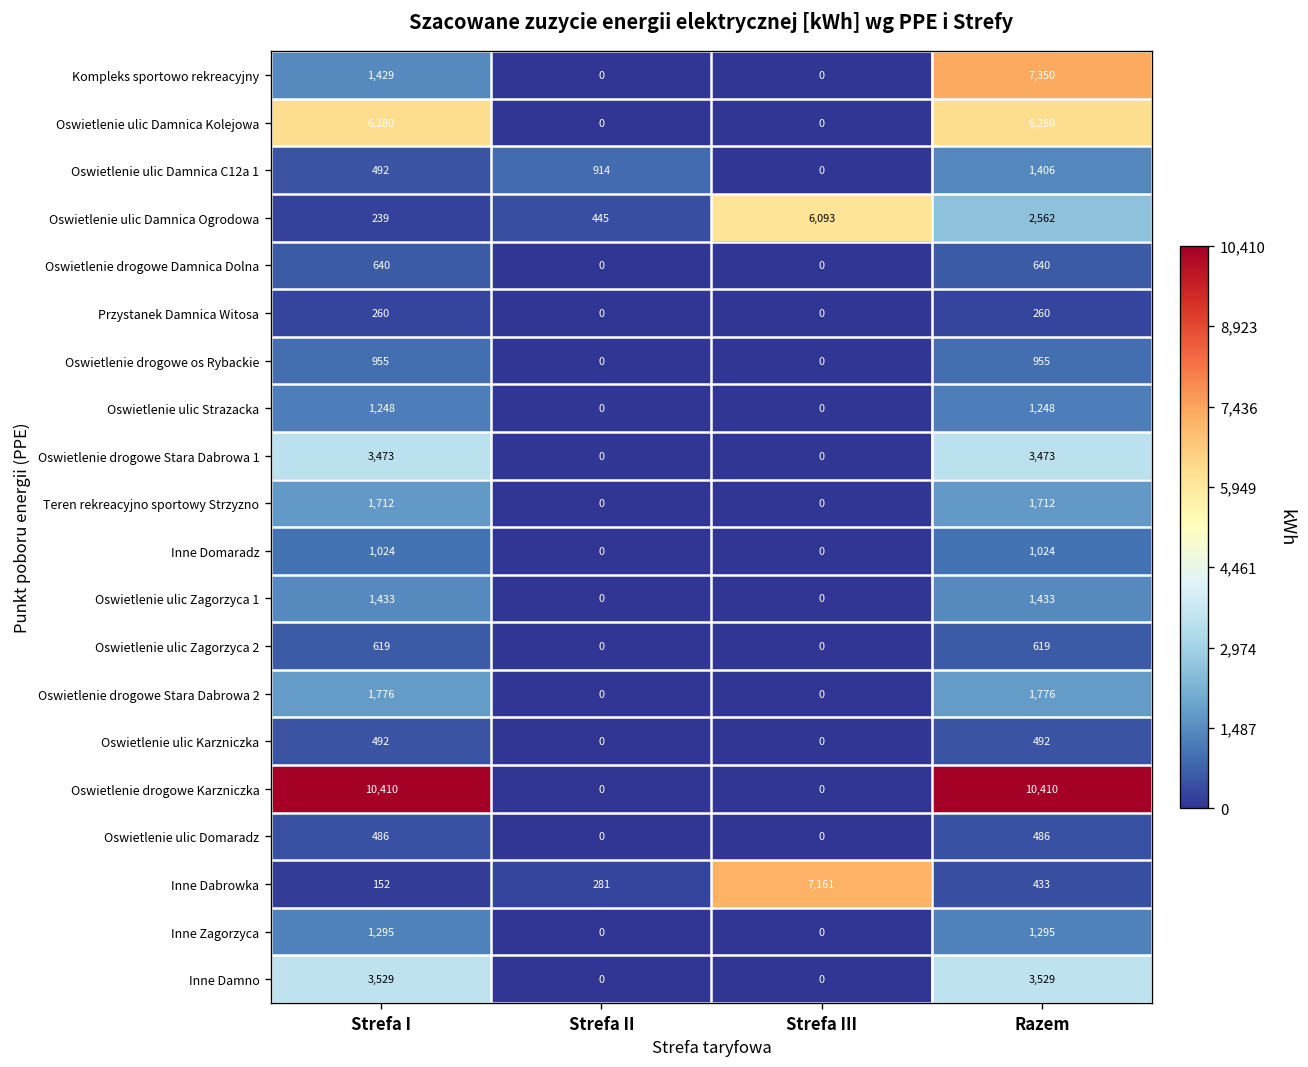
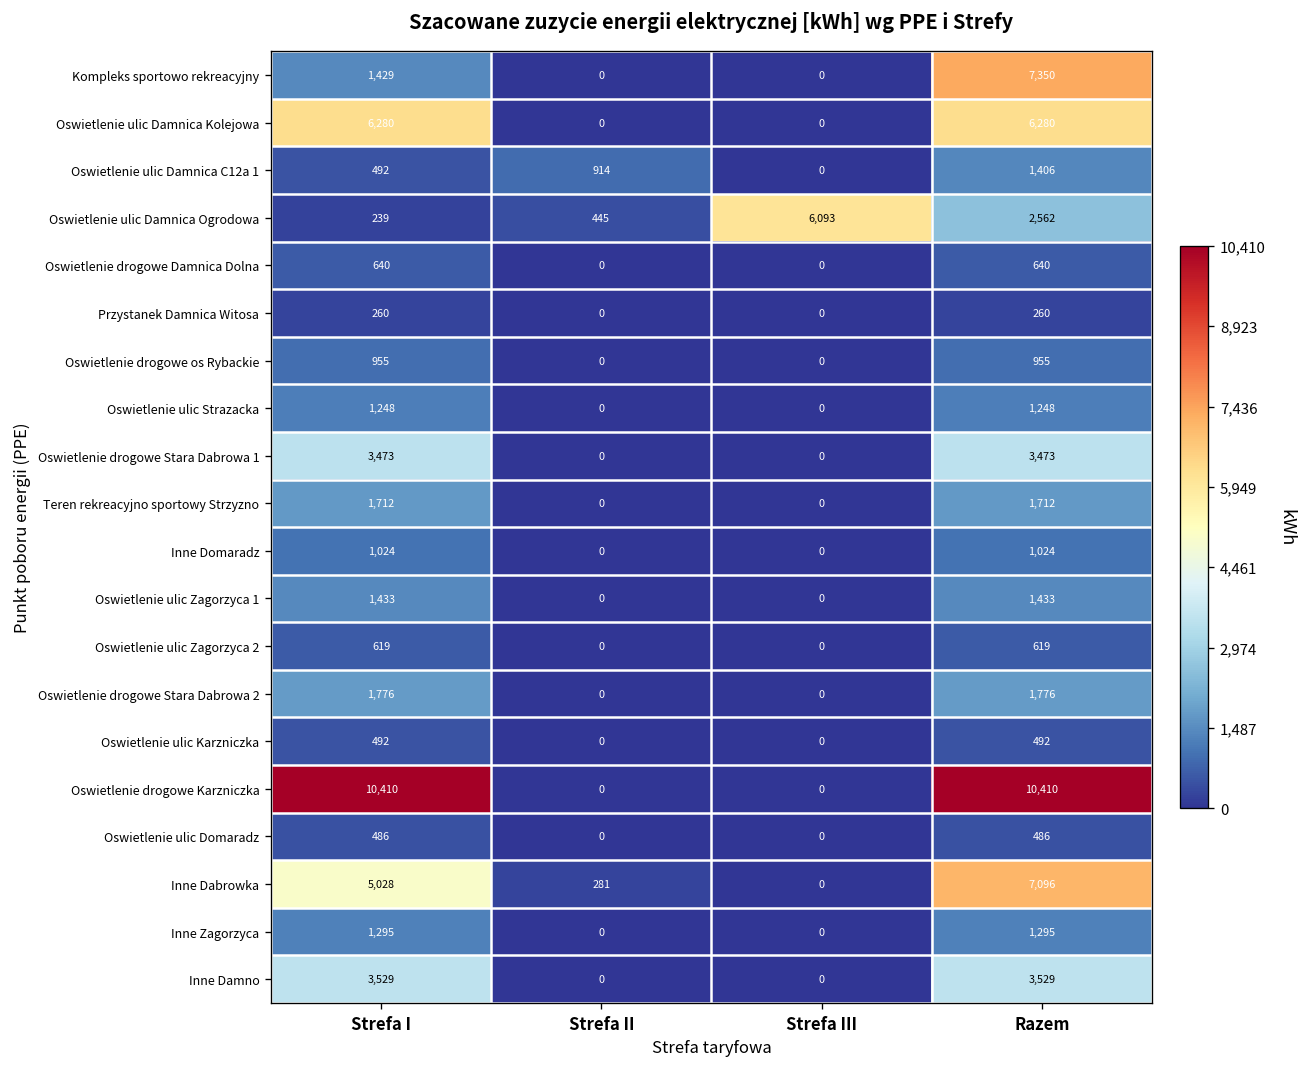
  {
    "Kompleks sportowo rekreacyjny": {
      "Strefa I": "1,429",
      "Strefa II": "0",
      "Strefa III": "0",
      "Razem": "7,350"
    },
    "Oswietlenie ulic Damnica Kolejowa": {
      "Strefa I": "6,280",
      "Strefa II": "0",
      "Strefa III": "0",
      "Razem": "6,280"
    },
    "Oswietlenie ulic Damnica C12a 1": {
      "Strefa I": "492",
      "Strefa II": "914",
      "Strefa III": "0",
      "Razem": "1,406"
    },
    "Oswietlenie ulic Damnica Ogrodowa": {
      "Strefa I": "239",
      "Strefa II": "445",
      "Strefa III": "6,093",
      "Razem": "2,562"
    },
    "Oswietlenie drogowe Damnica Dolna": {
      "Strefa I": "640",
      "Strefa II": "0",
      "Strefa III": "0",
      "Razem": "640"
    },
    "Przystanek Damnica Witosa": {
      "Strefa I": "260",
      "Strefa II": "0",
      "Strefa III": "0",
      "Razem": "260"
    },
    "Oswietlenie drogowe os Rybackie": {
      "Strefa I": "955",
      "Strefa II": "0",
      "Strefa III": "0",
      "Razem": "955"
    },
    "Oswietlenie ulic Strazacka": {
      "Strefa I": "1,248",
      "Strefa II": "0",
      "Strefa III": "0",
      "Razem": "1,248"
    },
    "Oswietlenie drogowe Stara Dabrowa 1": {
      "Strefa I": "3,473",
      "Strefa II": "0",
      "Strefa III": "0",
      "Razem": "3,473"
    },
    "Teren rekreacyjno sportowy Strzyzno": {
      "Strefa I": "1,712",
      "Strefa II": "0",
      "Strefa III": "0",
      "Razem": "1,712"
    },
    "Inne Domaradz": {
      "Strefa I": "1,024",
      "Strefa II": "0",
      "Strefa III": "0",
      "Razem": "1,024"
    },
    "Oswietlenie ulic Zagorzyca 1": {
      "Strefa I": "1,433",
      "Strefa II": "0",
      "Strefa III": "0",
      "Razem": "1,433"
    },
    "Oswietlenie ulic Zagorzyca 2": {
      "Strefa I": "619",
      "Strefa II": "0",
      "Strefa III": "0",
      "Razem": "619"
    },
    "Oswietlenie drogowe Stara Dabrowa 2": {
      "Strefa I": "1,776",
      "Strefa II": "0",
      "Strefa III": "0",
      "Razem": "1,776"
    },
    "Oswietlenie ulic Karzniczka": {
      "Strefa I": "492",
      "Strefa II": "0",
      "Strefa III": "0",
      "Razem": "492"
    },
    "Oswietlenie drogowe Karzniczka": {
      "Strefa I": "10,410",
      "Strefa II": "0",
      "Strefa III": "0",
      "Razem": "10,410"
    },
    "Oswietlenie ulic Domaradz": {
      "Strefa I": "486",
      "Strefa II": "0",
      "Strefa III": "0",
      "Razem": "486"
    },
    "Inne Dabrowka": {
-     "Strefa I": "152",
+     "Strefa I": "5,028",
      "Strefa II": "281",
-     "Strefa III": "7,161",
-     "Razem": "433"
+     "Strefa III": "0",
+     "Razem": "7,096"
    },
    "Inne Zagorzyca": {
      "Strefa I": "1,295",
      "Strefa II": "0",
      "Strefa III": "0",
      "Razem": "1,295"
    },
    "Inne Damno": {
      "Strefa I": "3,529",
      "Strefa II": "0",
      "Strefa III": "0",
      "Razem": "3,529"
    }
  }
